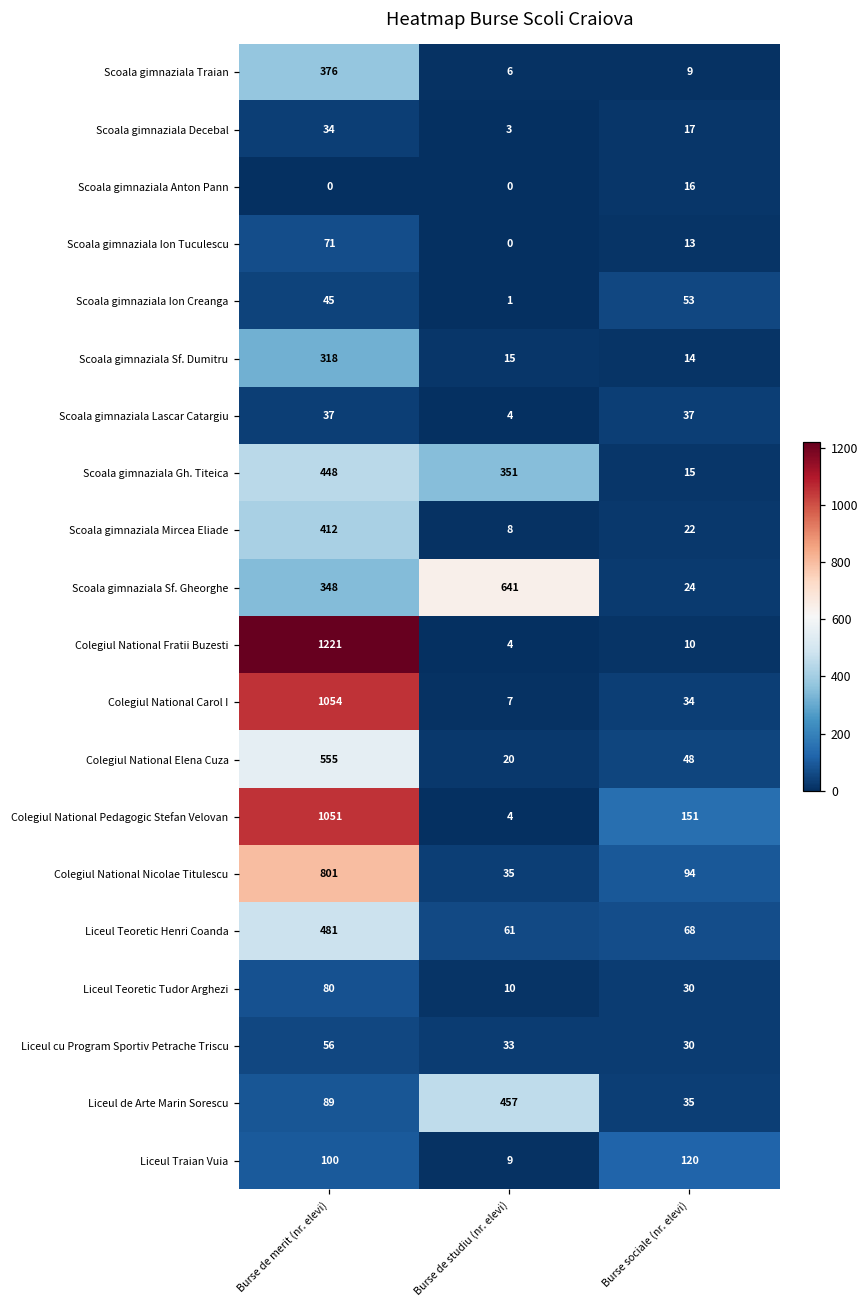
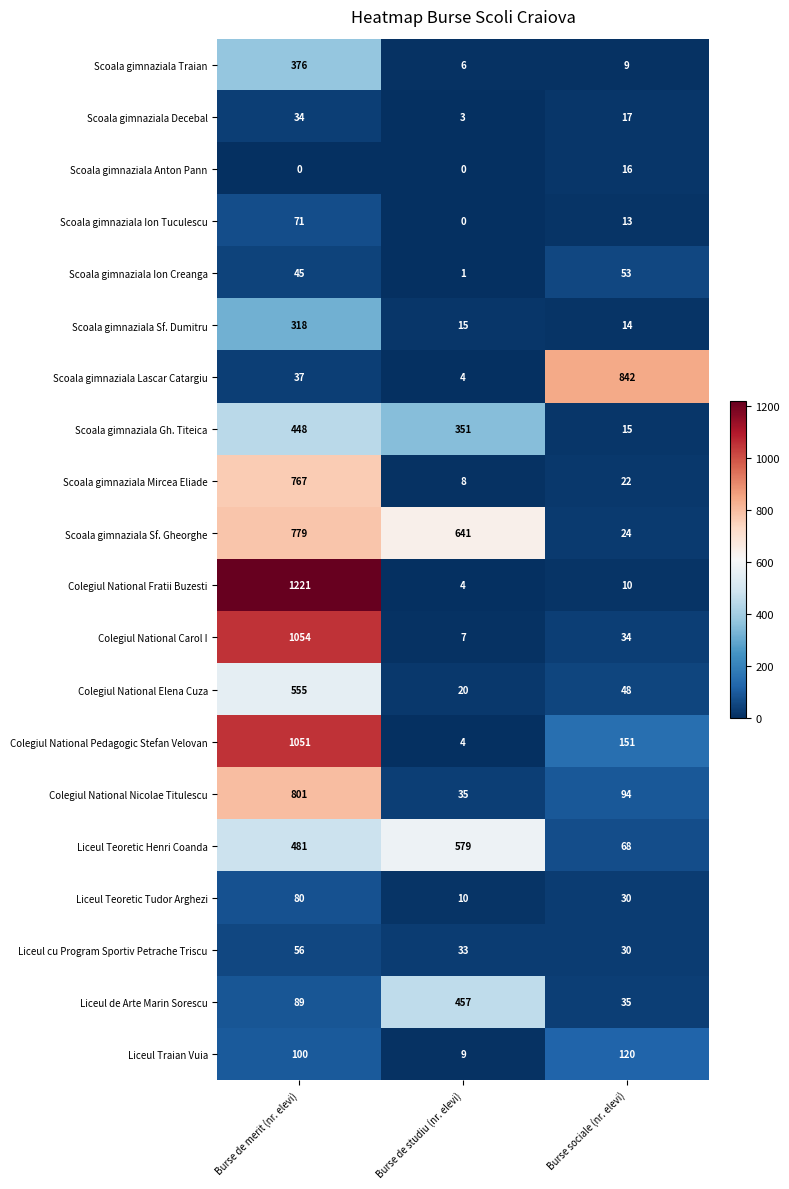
  {
    "Scoala gimnaziala Traian": {
      "Burse de merit (nr. elevi)": 376,
      "Burse de studiu (nr. elevi)": 6,
      "Burse sociale (nr. elevi)": 9
    },
    "Scoala gimnaziala Decebal": {
      "Burse de merit (nr. elevi)": 34,
      "Burse de studiu (nr. elevi)": 3,
      "Burse sociale (nr. elevi)": 17
    },
    "Scoala gimnaziala Anton Pann": {
      "Burse de merit (nr. elevi)": 0,
      "Burse de studiu (nr. elevi)": 0,
      "Burse sociale (nr. elevi)": 16
    },
    "Scoala gimnaziala Ion Tuculescu": {
      "Burse de merit (nr. elevi)": 71,
      "Burse de studiu (nr. elevi)": 0,
      "Burse sociale (nr. elevi)": 13
    },
    "Scoala gimnaziala Ion Creanga": {
      "Burse de merit (nr. elevi)": 45,
      "Burse de studiu (nr. elevi)": 1,
      "Burse sociale (nr. elevi)": 53
    },
    "Scoala gimnaziala Sf. Dumitru": {
      "Burse de merit (nr. elevi)": 318,
      "Burse de studiu (nr. elevi)": 15,
      "Burse sociale (nr. elevi)": 14
    },
    "Scoala gimnaziala Lascar Catargiu": {
      "Burse de merit (nr. elevi)": 37,
      "Burse de studiu (nr. elevi)": 4,
-     "Burse sociale (nr. elevi)": 37
+     "Burse sociale (nr. elevi)": 842
    },
    "Scoala gimnaziala Gh. Titeica": {
      "Burse de merit (nr. elevi)": 448,
      "Burse de studiu (nr. elevi)": 351,
      "Burse sociale (nr. elevi)": 15
    },
    "Scoala gimnaziala Mircea Eliade": {
-     "Burse de merit (nr. elevi)": 412,
+     "Burse de merit (nr. elevi)": 767,
      "Burse de studiu (nr. elevi)": 8,
      "Burse sociale (nr. elevi)": 22
    },
    "Scoala gimnaziala Sf. Gheorghe": {
-     "Burse de merit (nr. elevi)": 348,
+     "Burse de merit (nr. elevi)": 779,
      "Burse de studiu (nr. elevi)": 641,
      "Burse sociale (nr. elevi)": 24
    },
    "Colegiul National Fratii Buzesti": {
      "Burse de merit (nr. elevi)": 1221,
      "Burse de studiu (nr. elevi)": 4,
      "Burse sociale (nr. elevi)": 10
    },
    "Colegiul National Carol I": {
      "Burse de merit (nr. elevi)": 1054,
      "Burse de studiu (nr. elevi)": 7,
      "Burse sociale (nr. elevi)": 34
    },
    "Colegiul National Elena Cuza": {
      "Burse de merit (nr. elevi)": 555,
      "Burse de studiu (nr. elevi)": 20,
      "Burse sociale (nr. elevi)": 48
    },
    "Colegiul National Pedagogic Stefan Velovan": {
      "Burse de merit (nr. elevi)": 1051,
      "Burse de studiu (nr. elevi)": 4,
      "Burse sociale (nr. elevi)": 151
    },
    "Colegiul National Nicolae Titulescu": {
      "Burse de merit (nr. elevi)": 801,
      "Burse de studiu (nr. elevi)": 35,
      "Burse sociale (nr. elevi)": 94
    },
    "Liceul Teoretic Henri Coanda": {
      "Burse de merit (nr. elevi)": 481,
-     "Burse de studiu (nr. elevi)": 61,
+     "Burse de studiu (nr. elevi)": 579,
      "Burse sociale (nr. elevi)": 68
    },
    "Liceul Teoretic Tudor Arghezi": {
      "Burse de merit (nr. elevi)": 80,
      "Burse de studiu (nr. elevi)": 10,
      "Burse sociale (nr. elevi)": 30
    },
    "Liceul cu Program Sportiv Petrache Triscu": {
      "Burse de merit (nr. elevi)": 56,
      "Burse de studiu (nr. elevi)": 33,
      "Burse sociale (nr. elevi)": 30
    },
    "Liceul de Arte Marin Sorescu": {
      "Burse de merit (nr. elevi)": 89,
      "Burse de studiu (nr. elevi)": 457,
      "Burse sociale (nr. elevi)": 35
    },
    "Liceul Traian Vuia": {
      "Burse de merit (nr. elevi)": 100,
      "Burse de studiu (nr. elevi)": 9,
      "Burse sociale (nr. elevi)": 120
    }
  }
